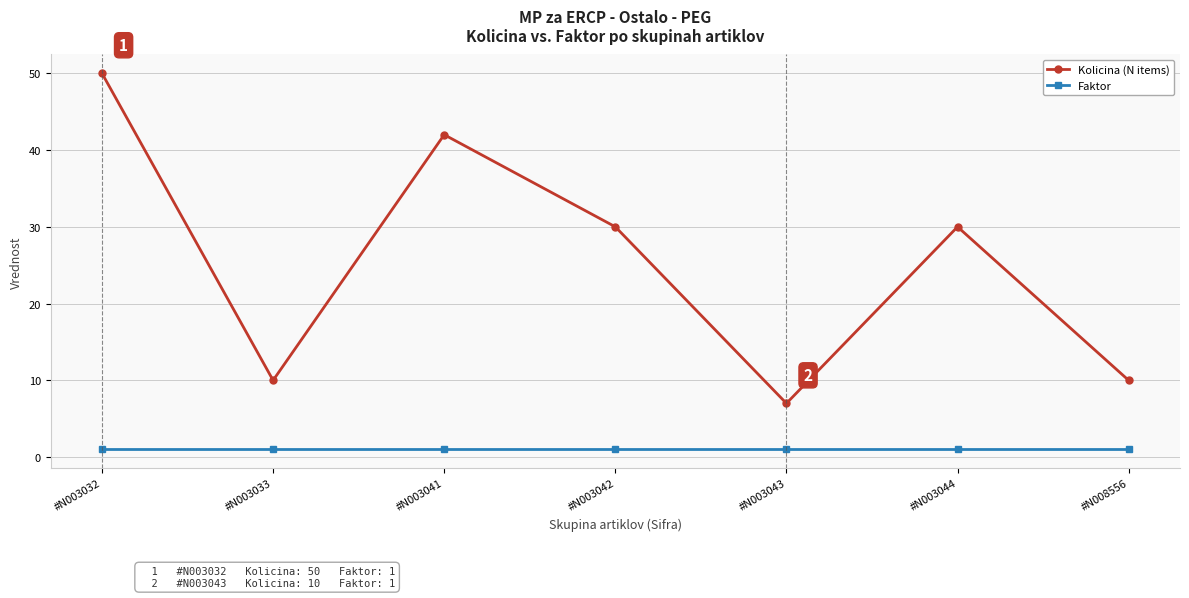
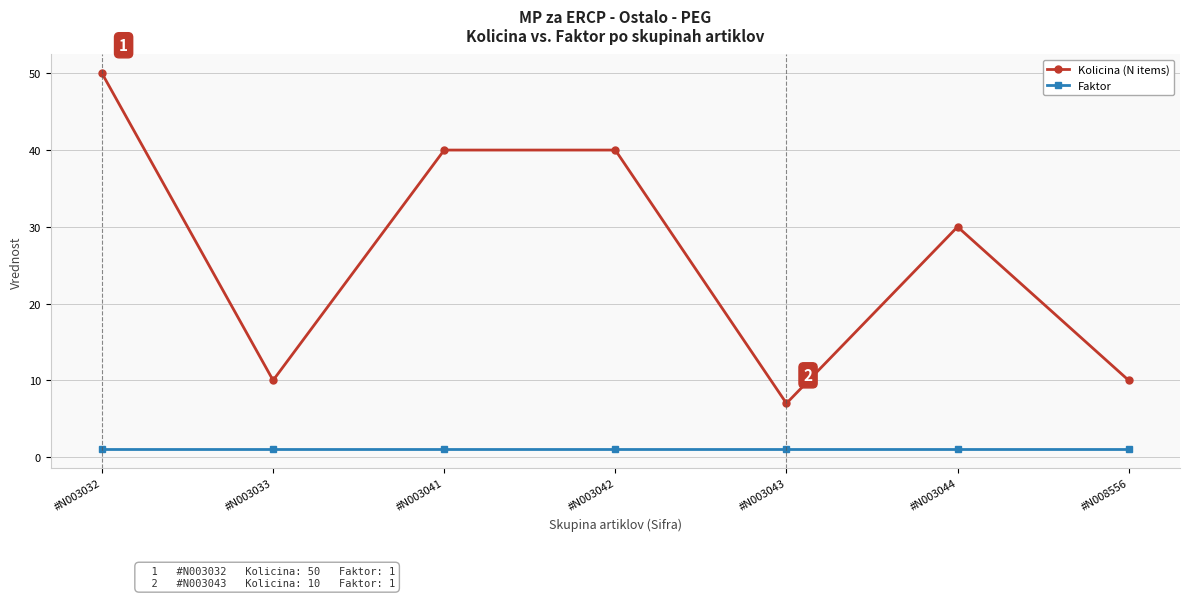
  {
    "Kolicina (N items)": {
      "#N003032": 50,
      "#N003033": 10,
-     "#N003041": 42,
-     "#N003042": 30,
+     "#N003041": 40,
+     "#N003042": 40,
      "#N003043": 7,
      "#N003044": 30,
      "#N008556": 10
    },
    "Faktor": {
      "#N003032": 1,
      "#N003033": 1,
      "#N003041": 1,
      "#N003042": 1,
      "#N003043": 1,
      "#N003044": 1,
      "#N008556": 1
    }
  }
